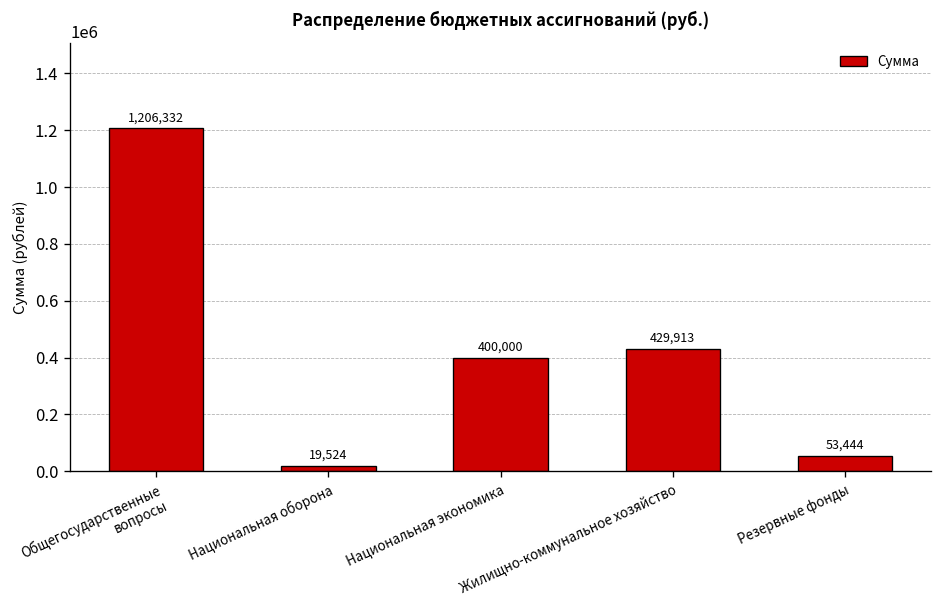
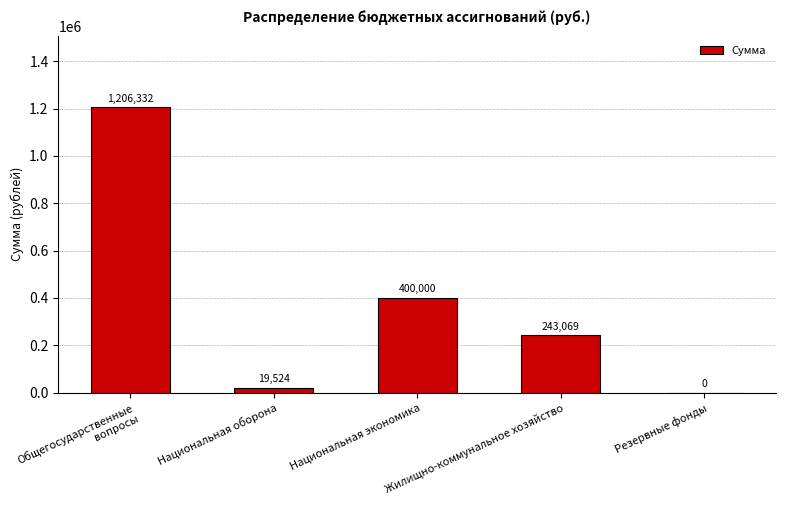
  {
    "Общегосударственные вопросы": "1,206,332",
    "Национальная оборона": "19,524",
    "Национальная экономика": "400,000",
-   "Жилищно-коммунальное хозяйство": "429,913",
-   "Резервные фонды": "53,444"
+   "Жилищно-коммунальное хозяйство": "243,069",
+   "Резервные фонды": "0"
  }
